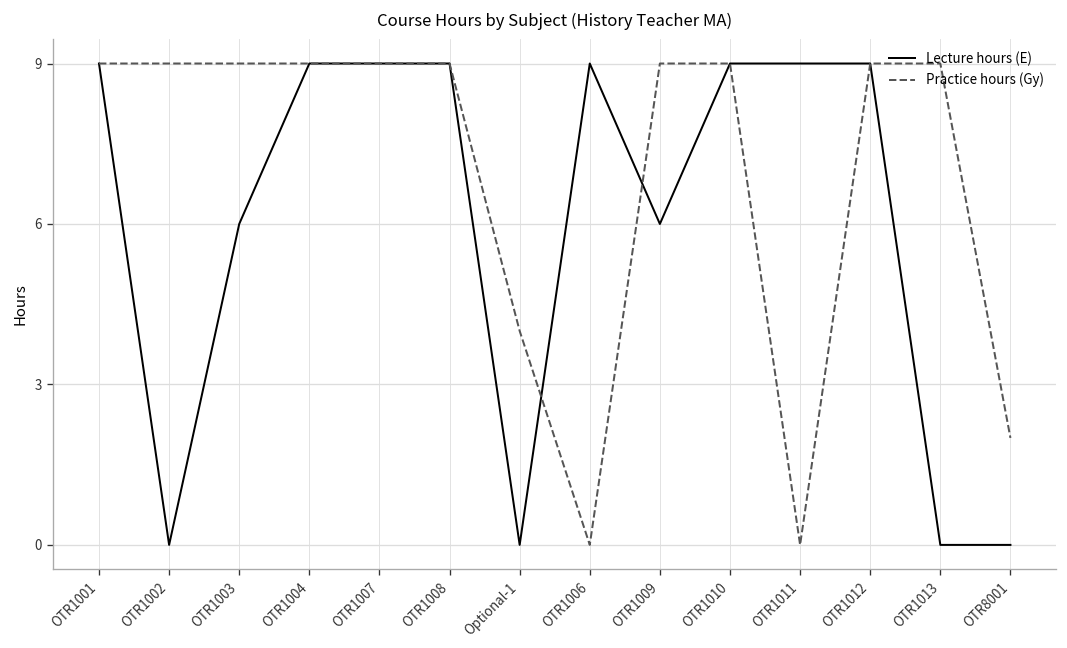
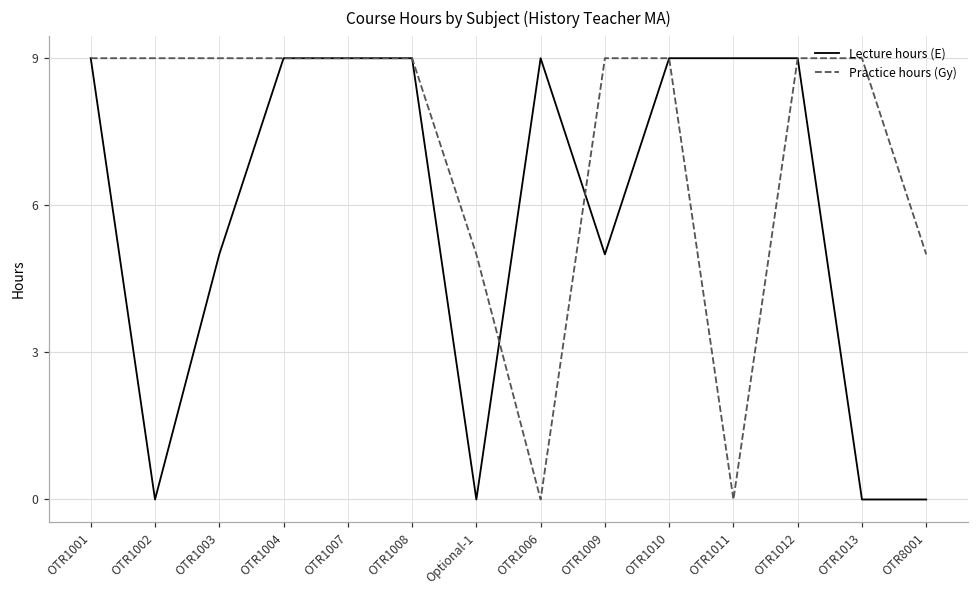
  {
    "Lecture hours (E)": {
      "OTR1002": 0,
-     "OTR1003": 6,
+     "OTR1003": 5,
      "Optional-1": 0,
      "OTR1006": 9,
-     "OTR1009": 6,
+     "OTR1009": 5,
      "OTR1011": 9,
      "OTR1013": 0,
      "OTR8001": 0
    },
    "Practice hours (Gy)": {
      "OTR1002": 9,
      "OTR1003": 9,
-     "Optional-1": 4,
+     "Optional-1": 5,
      "OTR1006": 0,
      "OTR1009": 9,
      "OTR1011": 0,
      "OTR1013": 9,
-     "OTR8001": 2
+     "OTR8001": 5
    }
  }
